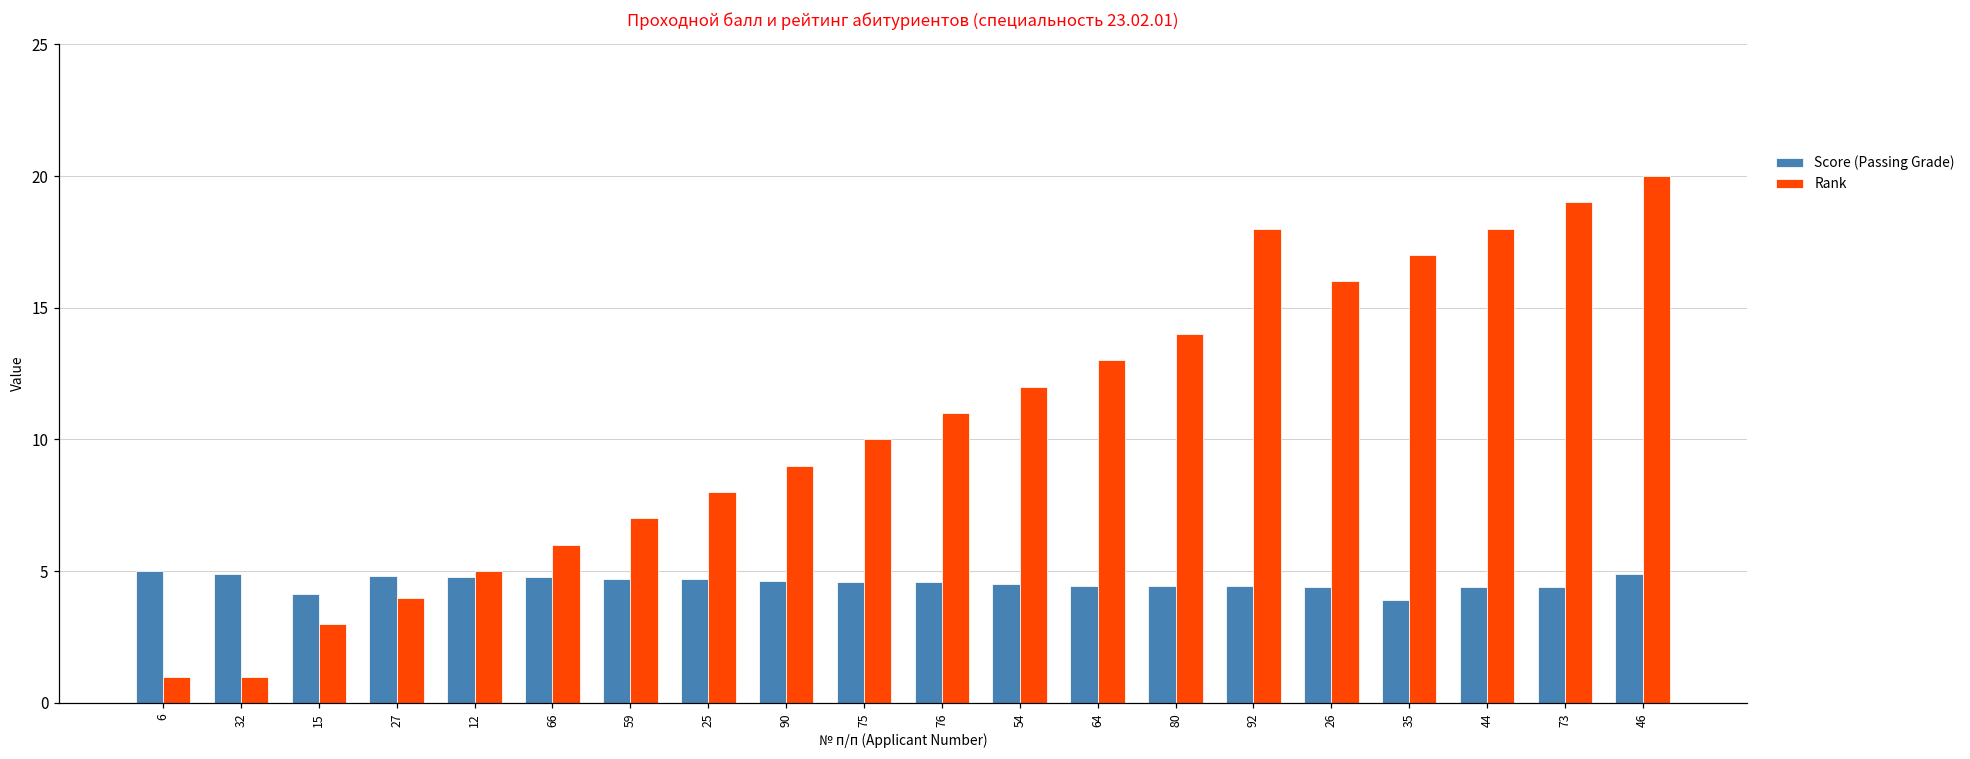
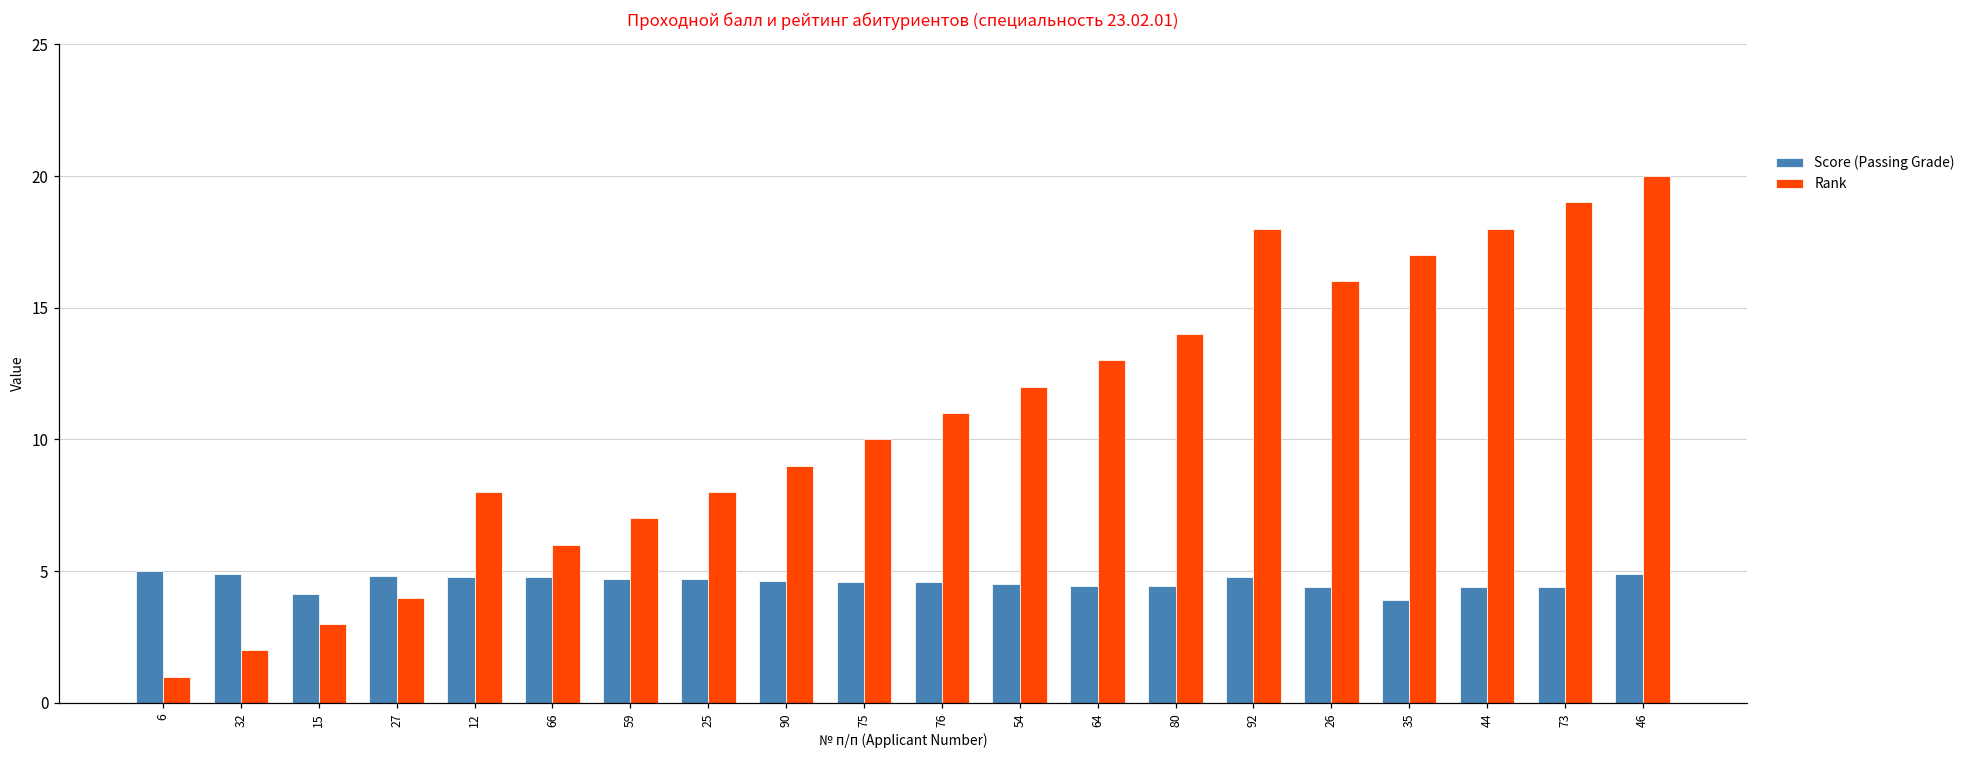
  {
    "Score (Passing Grade)": {
      "6": 5.0,
      "32": 4.9,
      "15": 4.1,
      "27": 4.8,
      "12": 4.8,
      "66": 4.8,
      "59": 4.7,
      "25": 4.7,
      "90": 4.6,
      "75": 4.6,
      "76": 4.6,
      "54": 4.5,
      "64": 4.4,
      "80": 4.4,
-     "92": 4.4,
+     "92": 4.8,
      "26": 4.4,
      "35": 3.9,
      "44": 4.4,
      "73": 4.4,
      "46": 4.9
    },
    "Rank": {
      "6": 1,
-     "32": 1,
+     "32": 2,
      "15": 3,
      "27": 4,
-     "12": 5,
+     "12": 8,
      "66": 6,
      "59": 7,
      "25": 8,
      "90": 9,
      "75": 10,
      "76": 11,
      "54": 12,
      "64": 13,
      "80": 14,
      "92": 18,
      "26": 16,
      "35": 17,
      "44": 18,
      "73": 19,
      "46": 20
    }
  }
